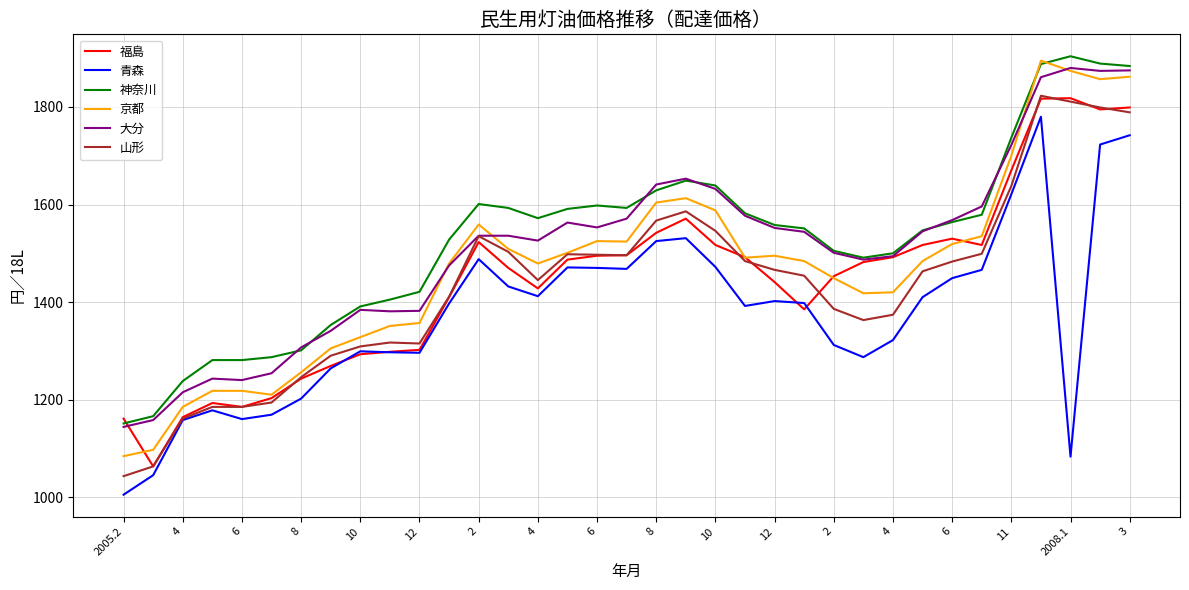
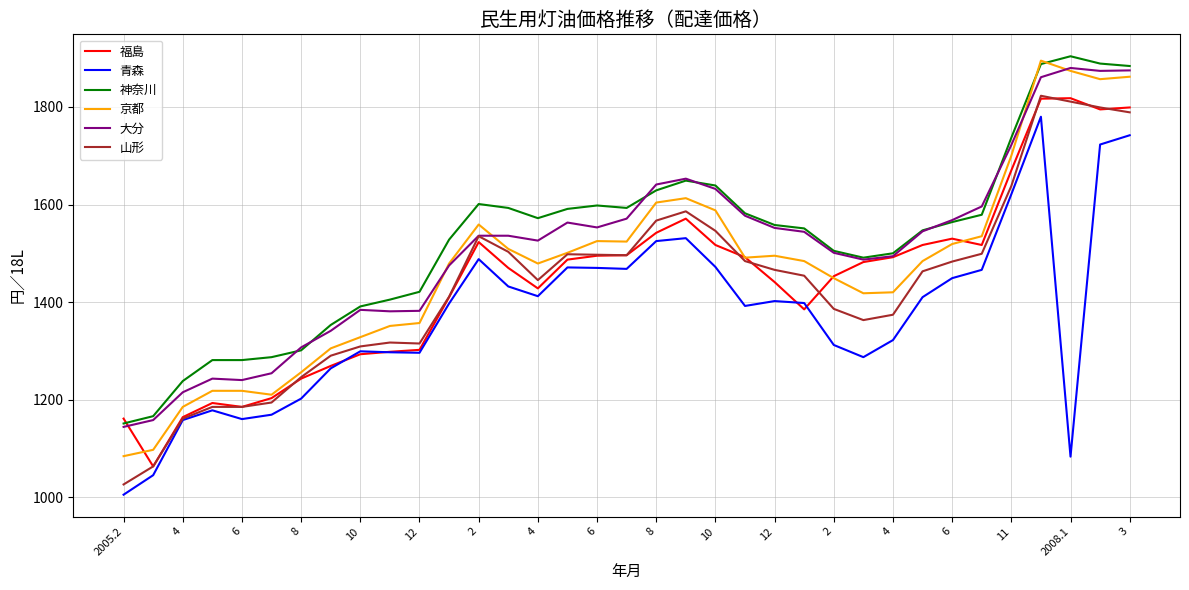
  {
    "福島": {
      "2005.2": 1160,
      "2008.1": 1820
    },
    "青森": {
      "2005.2": 1010,
      "2008.1": 1080
    },
    "神奈川": {
      "2005.2": 1150,
      "2008.1": 1900
    },
    "京都": {
      "2005.2": 1080,
      "2008.1": 1870
    },
    "大分": {
      "2005.2": 1140,
      "2008.1": 1880
    },
    "山形": {
-     "2005.2": 1040,
+     "2005.2": 1030,
      "2008.1": 1810
    }
  }
